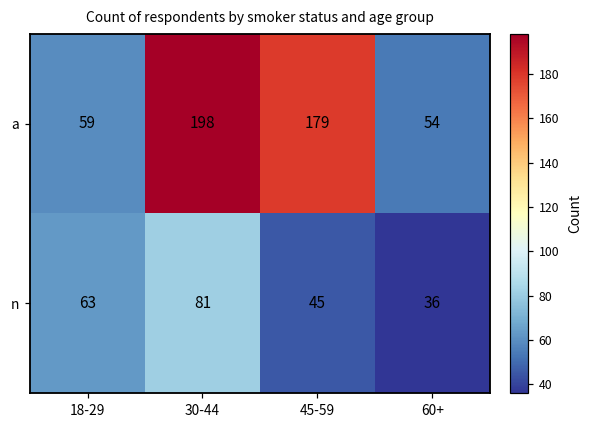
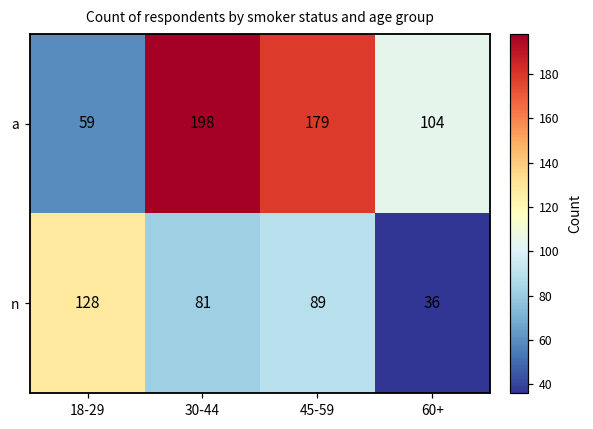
  {
    "a": {
      "18-29": 59,
      "30-44": 198,
      "45-59": 179,
-     "60+": 54
+     "60+": 104
    },
    "n": {
-     "18-29": 63,
+     "18-29": 128,
      "30-44": 81,
-     "45-59": 45,
+     "45-59": 89,
      "60+": 36
    }
  }
